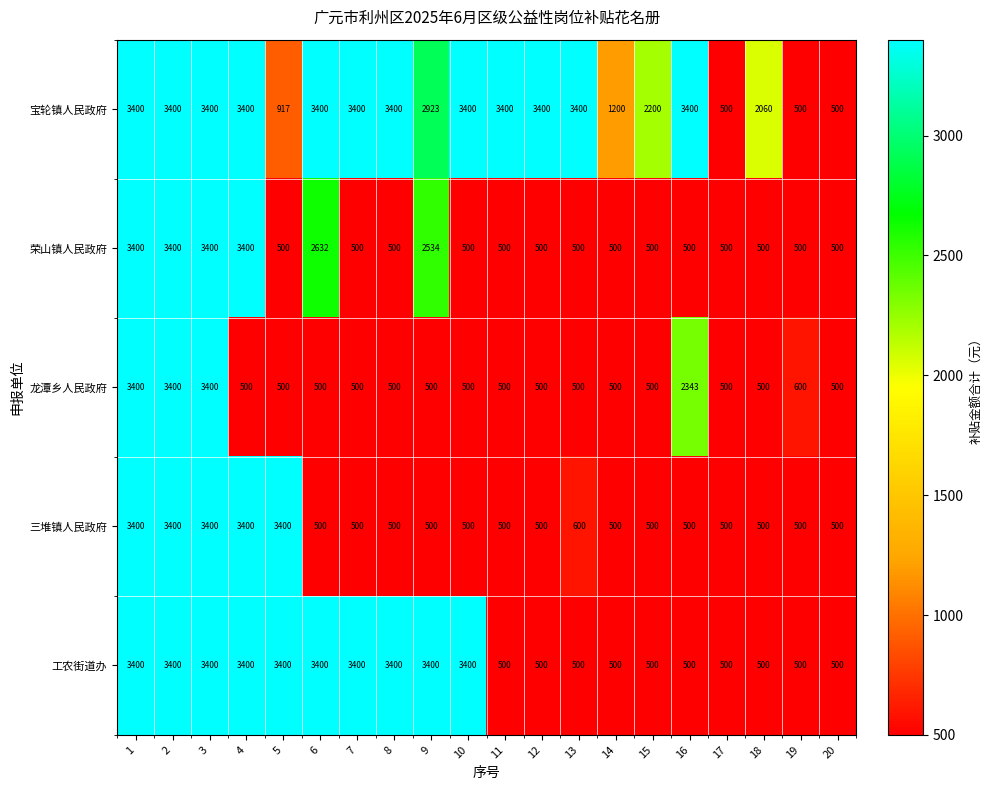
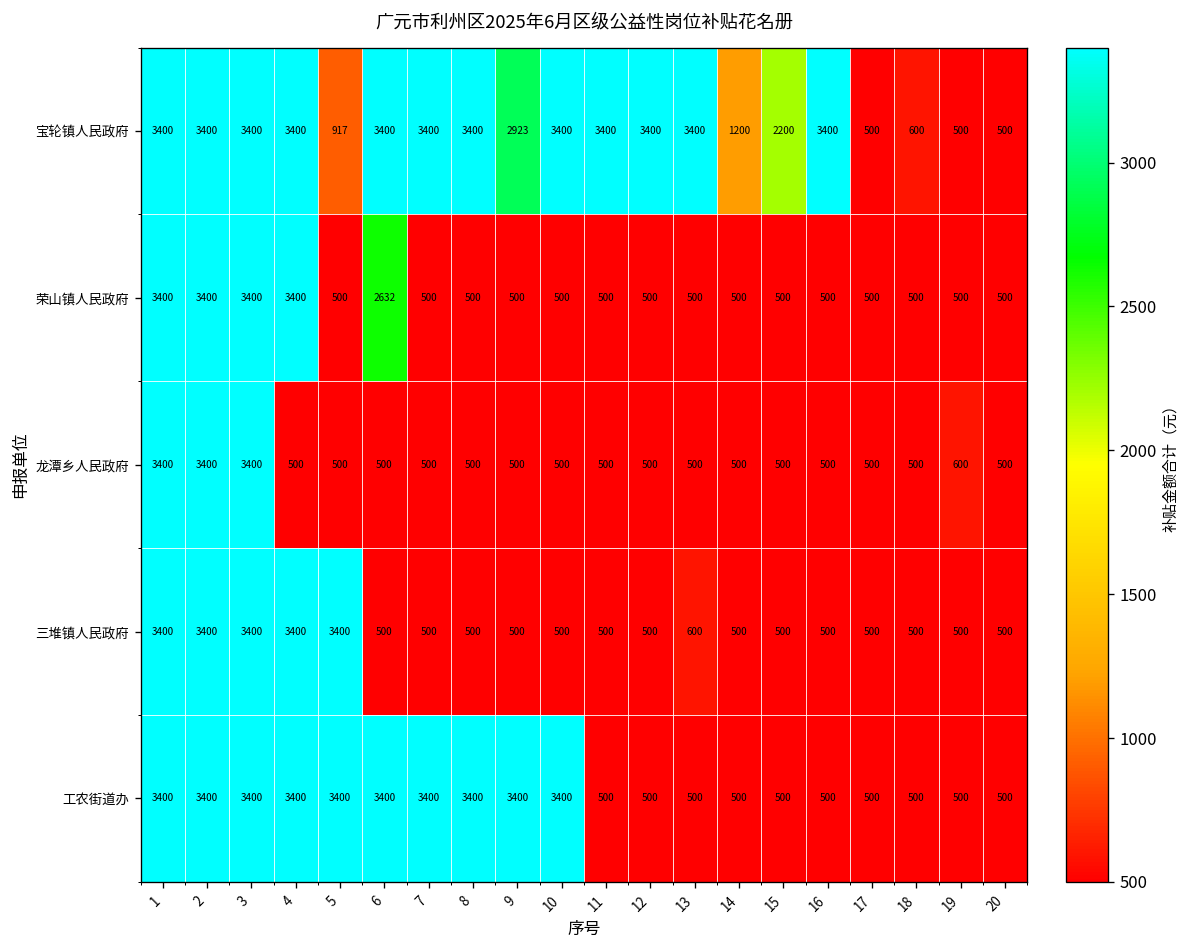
  {
    "宝轮镇人民政府": {
      "1": 3400,
      "2": 3400,
      "3": 3400,
      "4": 3400,
      "5": 917,
      "6": 3400,
      "7": 3400,
      "8": 3400,
      "9": 2923,
      "10": 3400,
      "11": 3400,
      "12": 3400,
      "13": 3400,
      "14": 1200,
      "15": 2200,
      "16": 3400,
      "17": 500,
-     "18": 2060,
+     "18": 600,
      "19": 500,
      "20": 500
    },
    "荣山镇人民政府": {
      "1": 3400,
      "2": 3400,
      "3": 3400,
      "4": 3400,
      "5": 500,
      "6": 2632,
      "7": 500,
      "8": 500,
-     "9": 2534,
+     "9": 500,
      "10": 500,
      "11": 500,
      "12": 500,
      "13": 500,
      "14": 500,
      "15": 500,
      "16": 500,
      "17": 500,
      "18": 500,
      "19": 500,
      "20": 500
    },
    "龙潭乡人民政府": {
      "1": 3400,
      "2": 3400,
      "3": 3400,
      "4": 500,
      "5": 500,
      "6": 500,
      "7": 500,
      "8": 500,
      "9": 500,
      "10": 500,
      "11": 500,
      "12": 500,
      "13": 500,
      "14": 500,
      "15": 500,
-     "16": 2343,
+     "16": 500,
      "17": 500,
      "18": 500,
      "19": 600,
      "20": 500
    },
    "三堆镇人民政府": {
      "1": 3400,
      "2": 3400,
      "3": 3400,
      "4": 3400,
      "5": 3400,
      "6": 500,
      "7": 500,
      "8": 500,
      "9": 500,
      "10": 500,
      "11": 500,
      "12": 500,
      "13": 600,
      "14": 500,
      "15": 500,
      "16": 500,
      "17": 500,
      "18": 500,
      "19": 500,
      "20": 500
    },
    "工农街道办": {
      "1": 3400,
      "2": 3400,
      "3": 3400,
      "4": 3400,
      "5": 3400,
      "6": 3400,
      "7": 3400,
      "8": 3400,
      "9": 3400,
      "10": 3400,
      "11": 500,
      "12": 500,
      "13": 500,
      "14": 500,
      "15": 500,
      "16": 500,
      "17": 500,
      "18": 500,
      "19": 500,
      "20": 500
    }
  }
